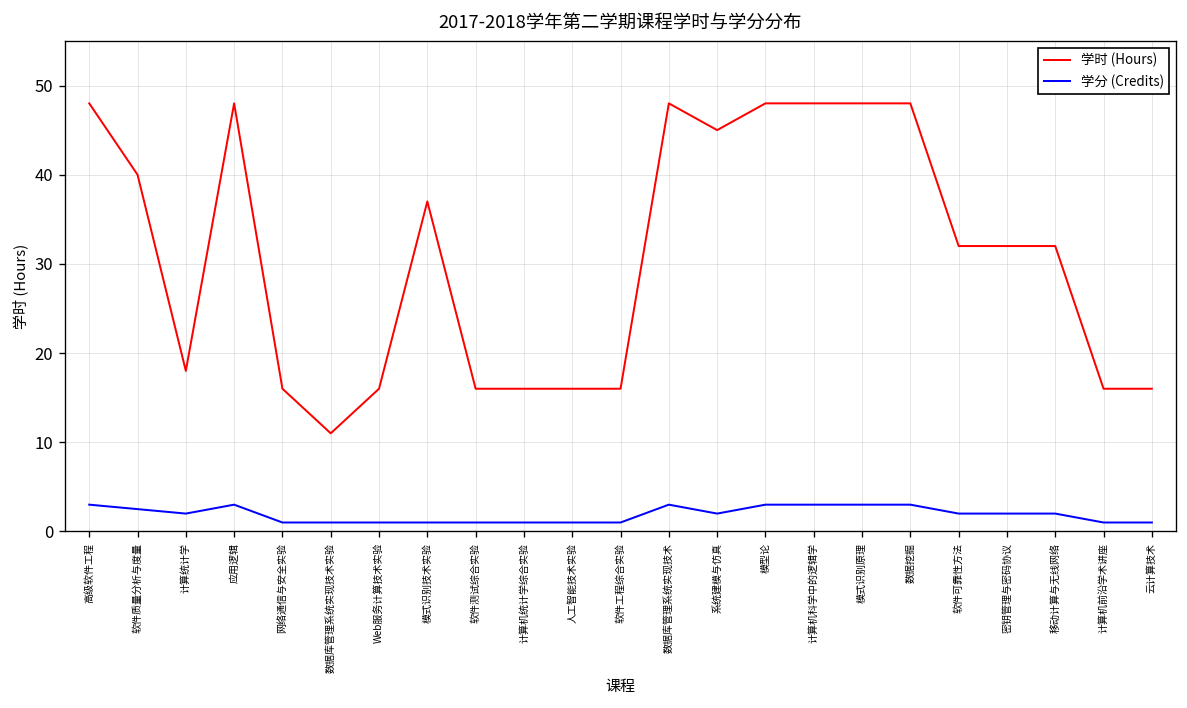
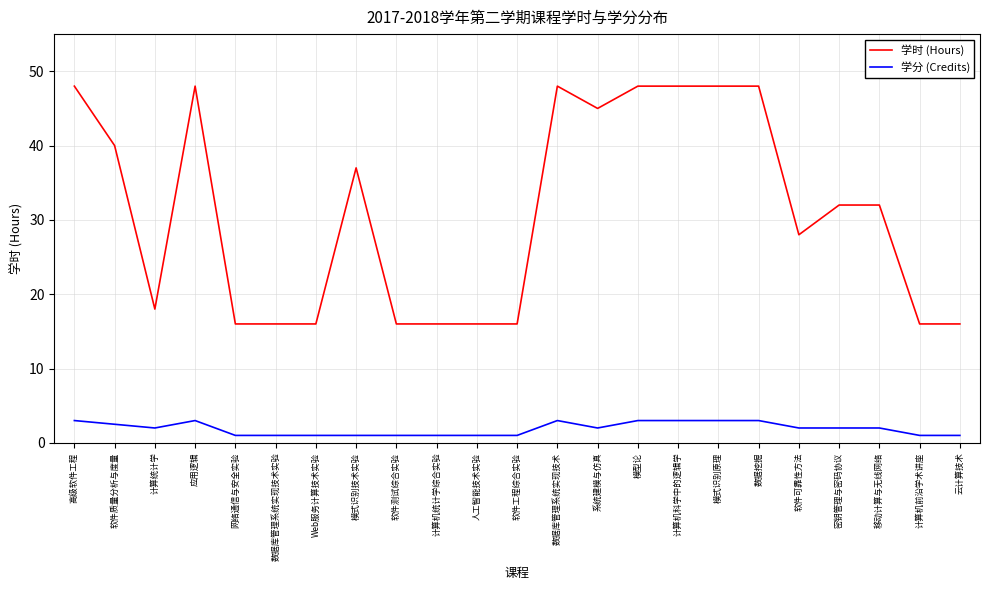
  {
    "学时 (Hours)": {
      "高级软件工程": 48,
      "软件质量分析与度量": 40,
      "计算统计学": 18,
      "应用逻辑": 48,
      "网络通信与安全实验": 16,
-     "数据库管理系统实现技术实验": 11,
+     "数据库管理系统实现技术实验": 16,
      "Web服务计算技术实验": 16,
      "模式识别技术实验": 37,
      "软件测试综合实验": 16,
      "计算机统计学综合实验": 16,
      "人工智能技术实验": 16,
      "软件工程综合实验": 16,
      "数据库管理系统实现技术": 48,
      "系统建模与仿真": 45,
      "模型论": 48,
      "计算机科学中的逻辑学": 48,
      "模式识别原理": 48,
      "数据挖掘": 48,
-     "软件可靠性方法": 32,
+     "软件可靠性方法": 28,
      "密钥管理与密码协议": 32,
      "移动计算与无线网络": 32,
      "计算机前沿学术讲座": 16,
      "云计算技术": 16
    },
    "学分 (Credits)": {
      "高级软件工程": 3,
      "软件质量分析与度量": 3,
      "计算统计学": 2,
      "应用逻辑": 3,
      "网络通信与安全实验": 1,
      "数据库管理系统实现技术实验": 1,
      "Web服务计算技术实验": 1,
      "模式识别技术实验": 1,
      "软件测试综合实验": 1,
      "计算机统计学综合实验": 1,
      "人工智能技术实验": 1,
      "软件工程综合实验": 1,
      "数据库管理系统实现技术": 3,
      "系统建模与仿真": 2,
      "模型论": 3,
      "计算机科学中的逻辑学": 3,
      "模式识别原理": 3,
      "数据挖掘": 3,
      "软件可靠性方法": 2,
      "密钥管理与密码协议": 2,
      "移动计算与无线网络": 2,
      "计算机前沿学术讲座": 1,
      "云计算技术": 1
    }
  }
